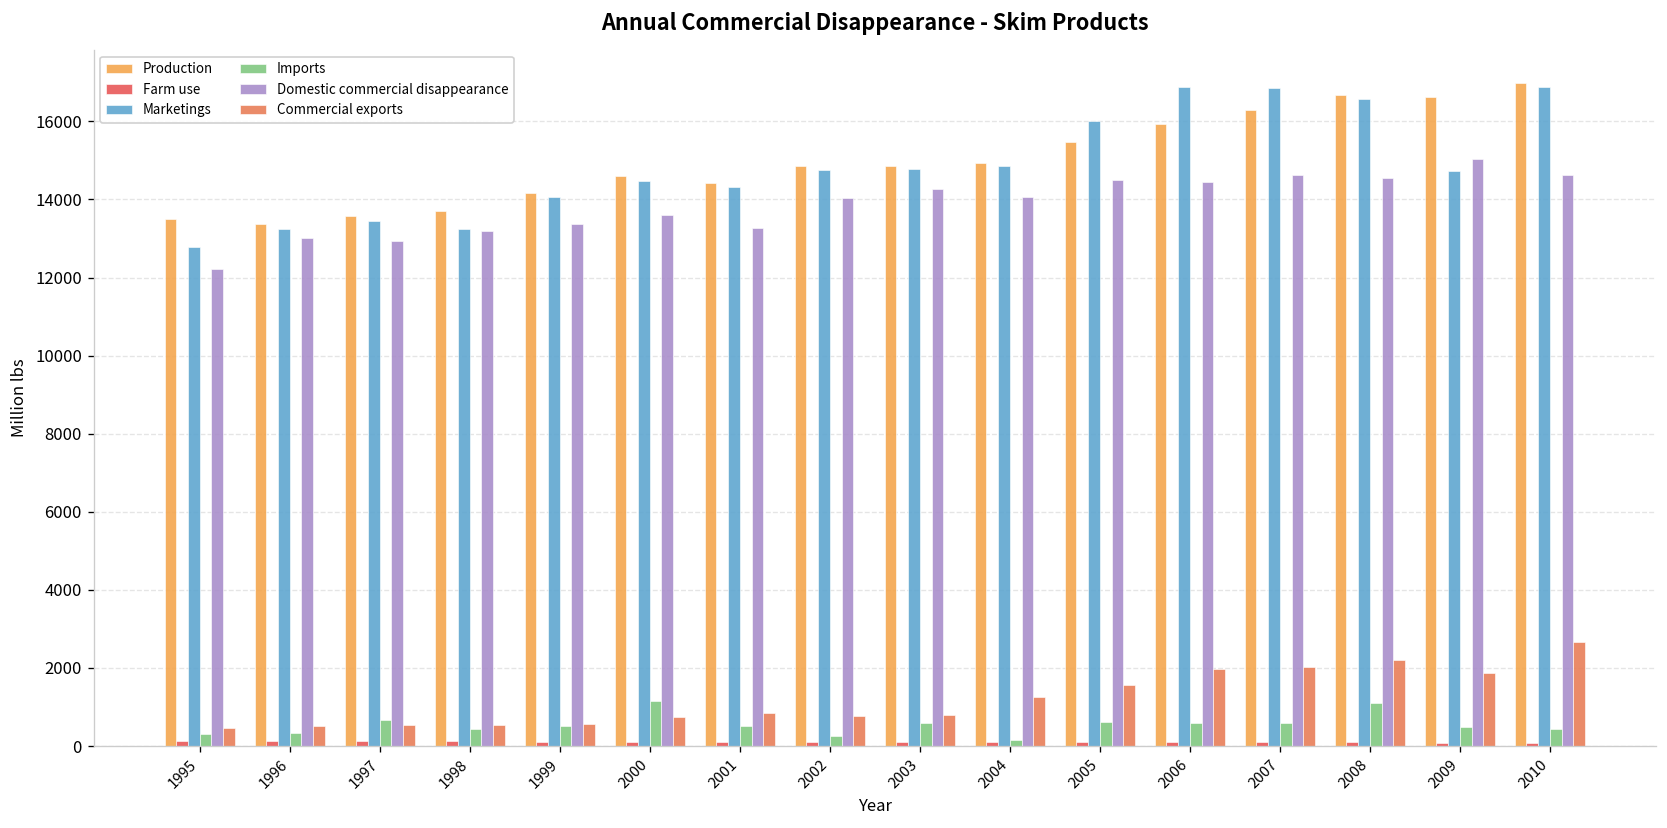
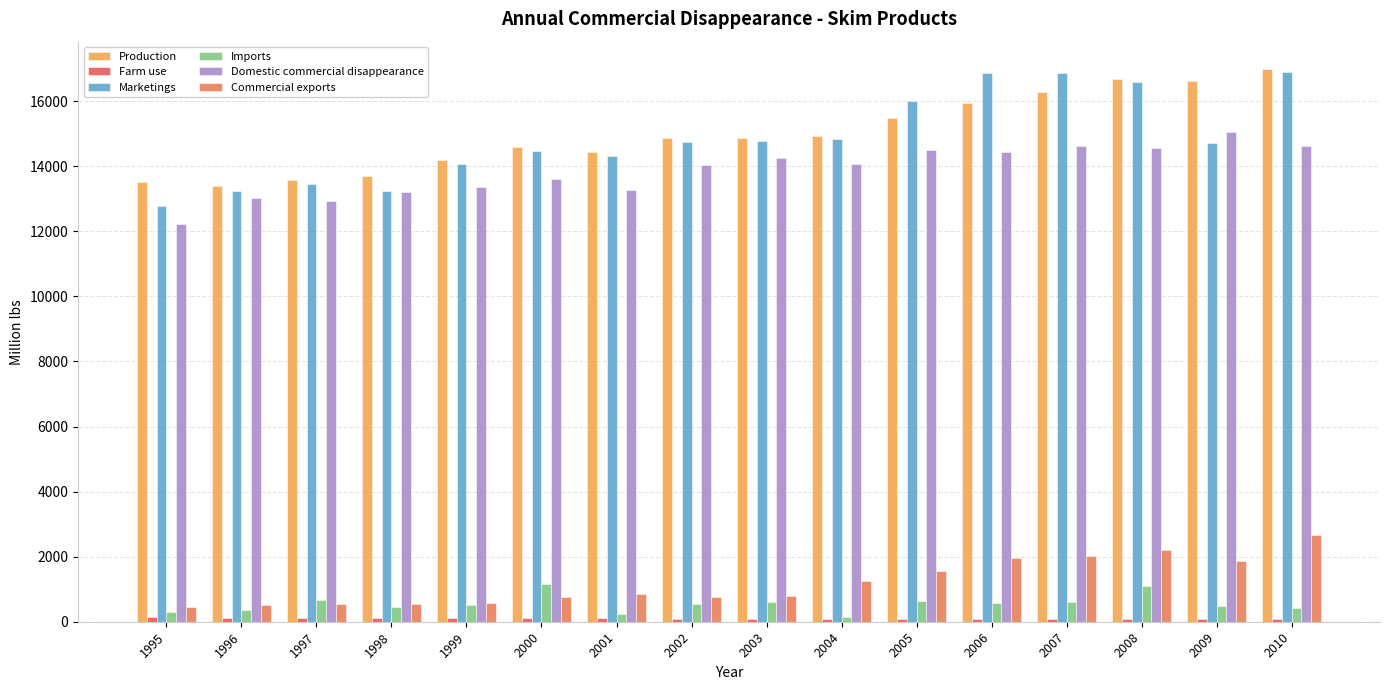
  {
    "Marketings": {
      "1995": 12800,
      "1996": 13300,
      "1997": 13500,
      "1998": 13300,
      "1999": 14100,
      "2000": 14500,
      "2001": 14300,
      "2002": 14800,
      "2003": 14800,
      "2004": 14800,
      "2005": 16000,
      "2006": 16900,
      "2007": 16900,
      "2008": 16600,
      "2009": 14700,
      "2010": 16900
    },
    "Imports": {
      "1995": 300,
      "1996": 300,
      "1997": 700,
      "1998": 400,
      "1999": 500,
      "2000": 1100,
-     "2001": 500,
-     "2002": 300,
+     "2001": 200,
+     "2002": 600,
      "2003": 600,
      "2004": 200,
      "2005": 600,
      "2006": 600,
      "2007": 600,
      "2008": 1100,
      "2009": 500,
      "2010": 400
    },
    "Domestic commercial disappearance": {
      "1995": 12200,
      "1996": 13000,
      "1997": 12900,
      "1998": 13200,
      "1999": 13400,
      "2000": 13600,
      "2001": 13300,
      "2002": 14000,
      "2003": 14300,
      "2004": 14100,
      "2005": 14500,
      "2006": 14400,
      "2007": 14600,
      "2008": 14600,
      "2009": 15000,
      "2010": 14600
    }
  }
